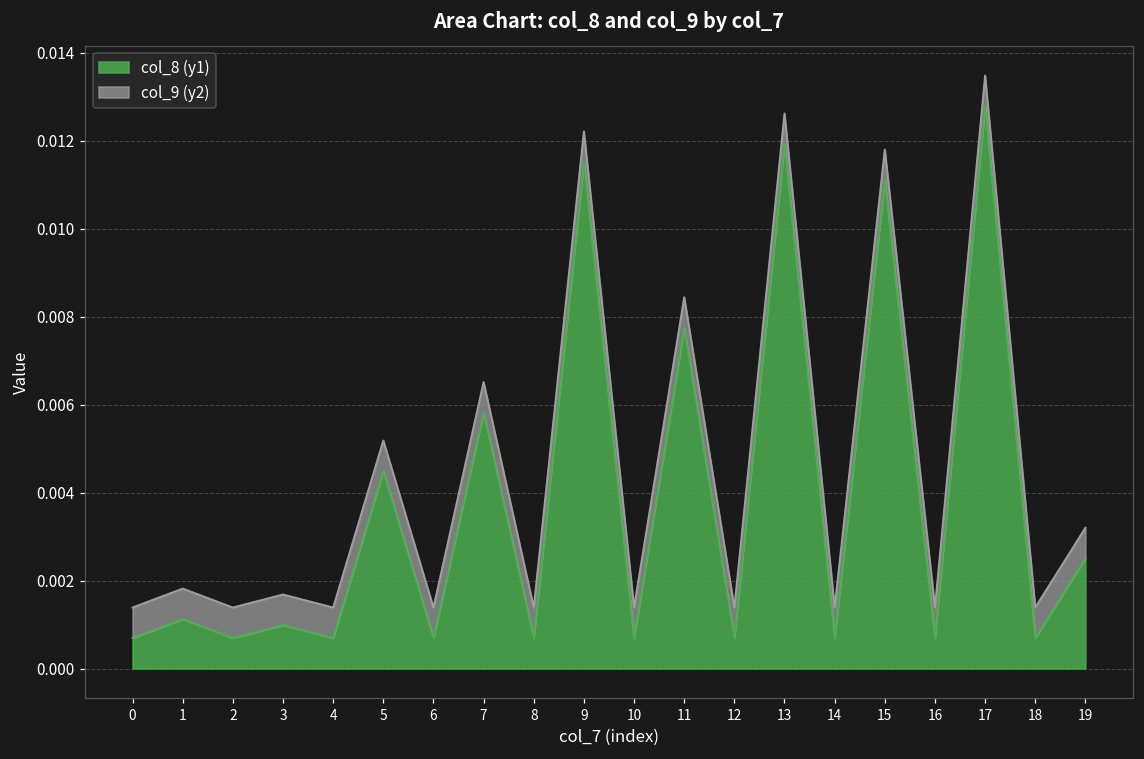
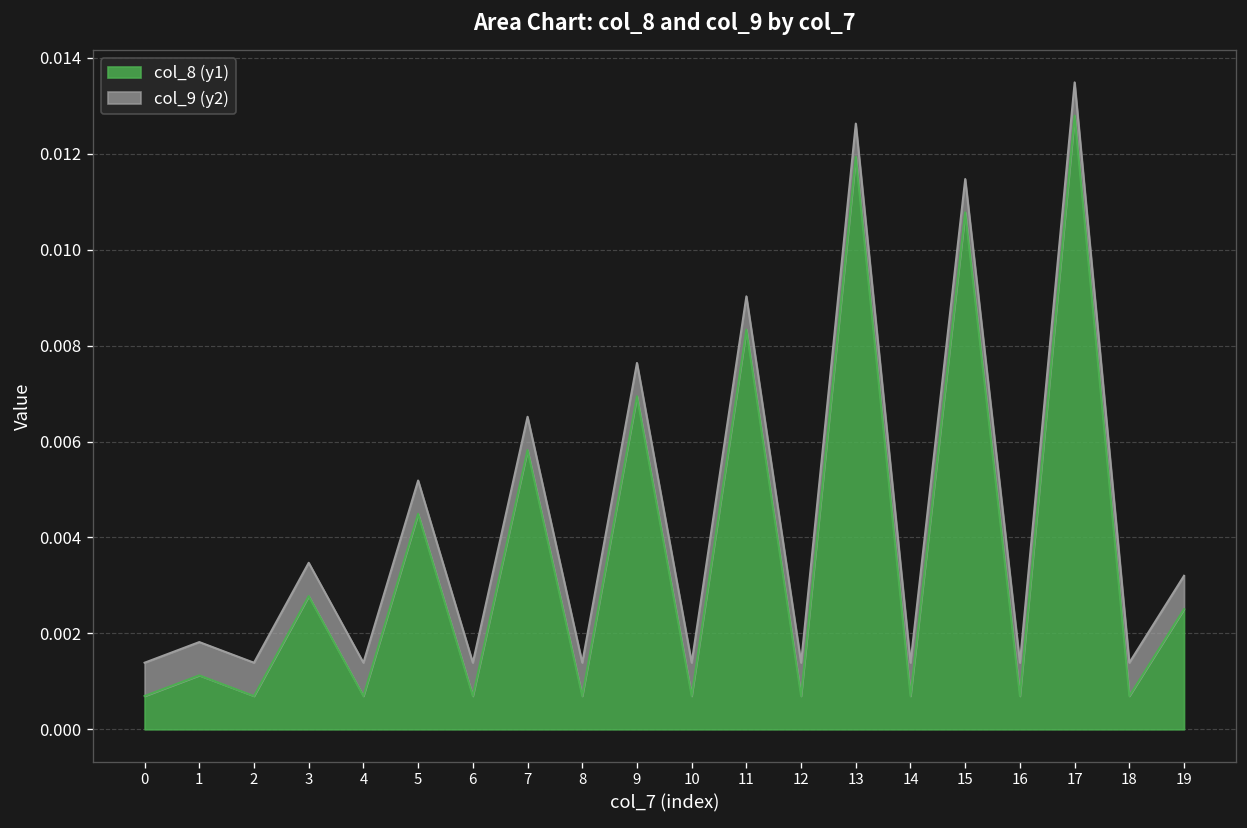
  {
    "col_8 (y1)": {
      "0": 0.0007,
      "1": 0.0011,
      "2": 0.0007,
-     "3": 0.0010,
+     "3": 0.0028,
      "4": 0.0007,
      "5": 0.0045,
      "6": 0.0007,
      "7": 0.0058,
      "8": 0.0007,
-     "9": 0.0115,
+     "9": 0.0069,
      "10": 0.0007,
-     "11": 0.0078,
+     "11": 0.0083,
      "12": 0.0007,
      "13": 0.0119,
      "14": 0.0007,
-     "15": 0.0111,
+     "15": 0.0108,
      "16": 0.0007,
      "17": 0.0128,
      "18": 0.0007,
      "19": 0.0025
    },
    "col_9 (y2)": {
      "0": 0.0007,
      "1": 0.0007,
      "2": 0.0007,
      "3": 0.0007,
      "4": 0.0007,
      "5": 0.0007,
      "6": 0.0007,
      "7": 0.0007,
      "8": 0.0007,
      "9": 0.0007,
      "10": 0.0007,
      "11": 0.0007,
      "12": 0.0007,
      "13": 0.0007,
      "14": 0.0007,
      "15": 0.0007,
      "16": 0.0007,
      "17": 0.0007,
      "18": 0.0007,
      "19": 0.0007
    }
  }
